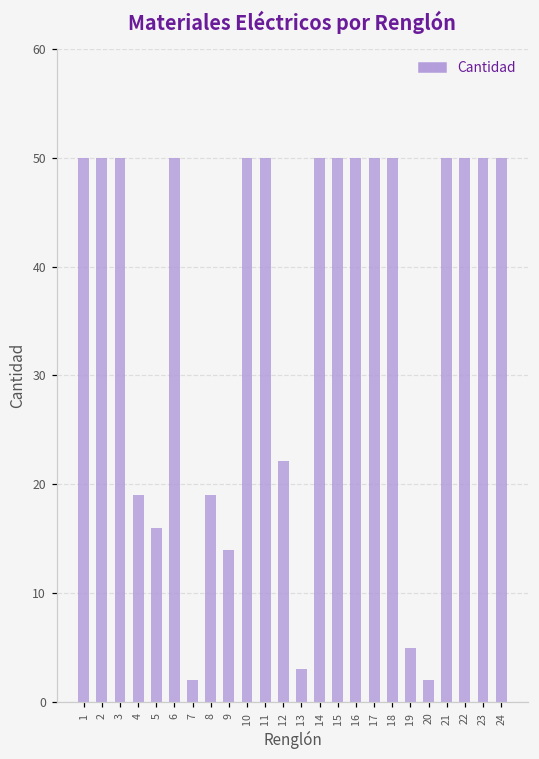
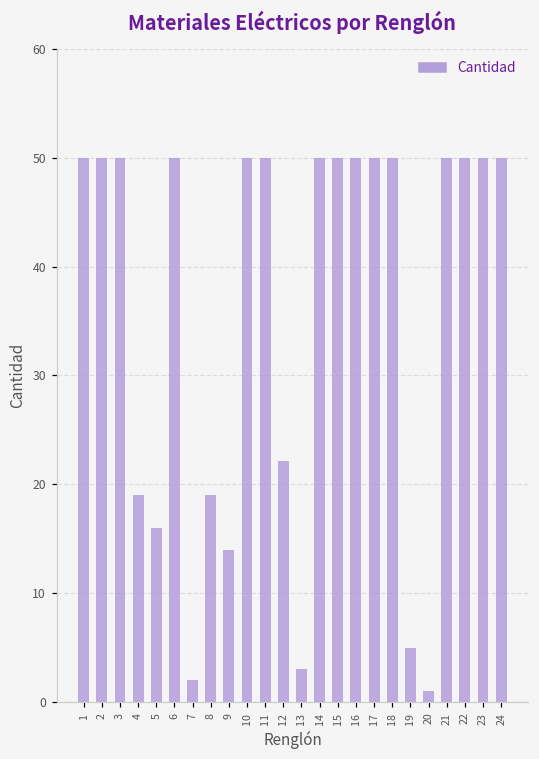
  {
    "1": 50,
    "2": 50,
    "3": 50,
    "4": 19,
    "5": 16,
    "6": 50,
    "7": 2,
    "8": 19,
    "9": 14,
    "10": 50,
    "11": 50,
    "12": 22,
    "13": 3,
    "14": 50,
    "15": 50,
    "16": 50,
    "17": 50,
    "18": 50,
    "19": 5,
-   "20": 2,
+   "20": 1,
    "21": 50,
    "22": 50,
    "23": 50,
    "24": 50
  }
